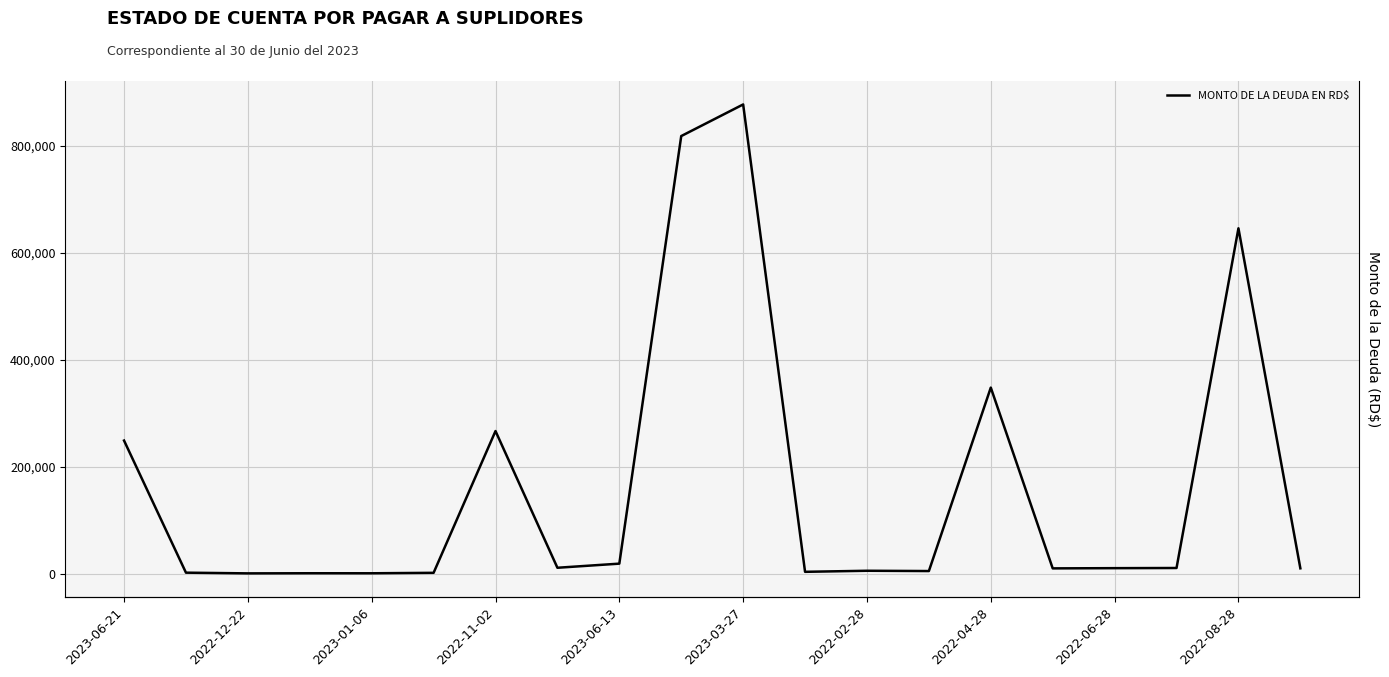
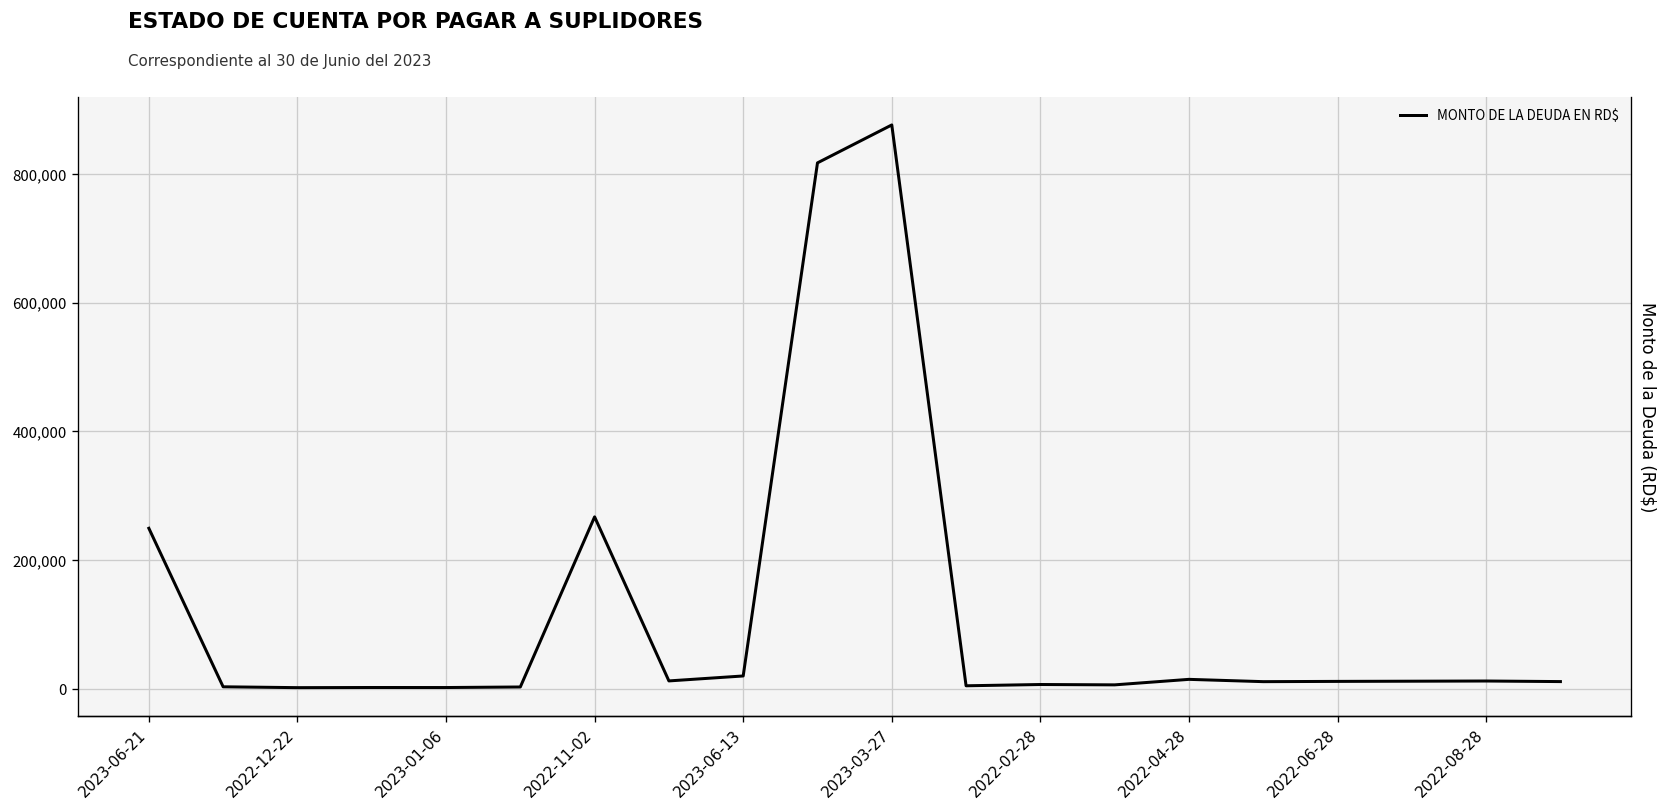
  {
    "2023-06-21": "250,000",
    "2022-12-22": "0",
    "2023-01-06": "0",
    "2022-11-02": "270,000",
    "2023-06-13": "20,000",
    "2023-03-27": "880,000",
    "2022-02-28": "10,000",
-   "2022-04-28": "350,000",
+   "2022-04-28": "10,000",
    "2022-06-28": "10,000",
-   "2022-08-28": "650,000"
+   "2022-08-28": "10,000"
  }
